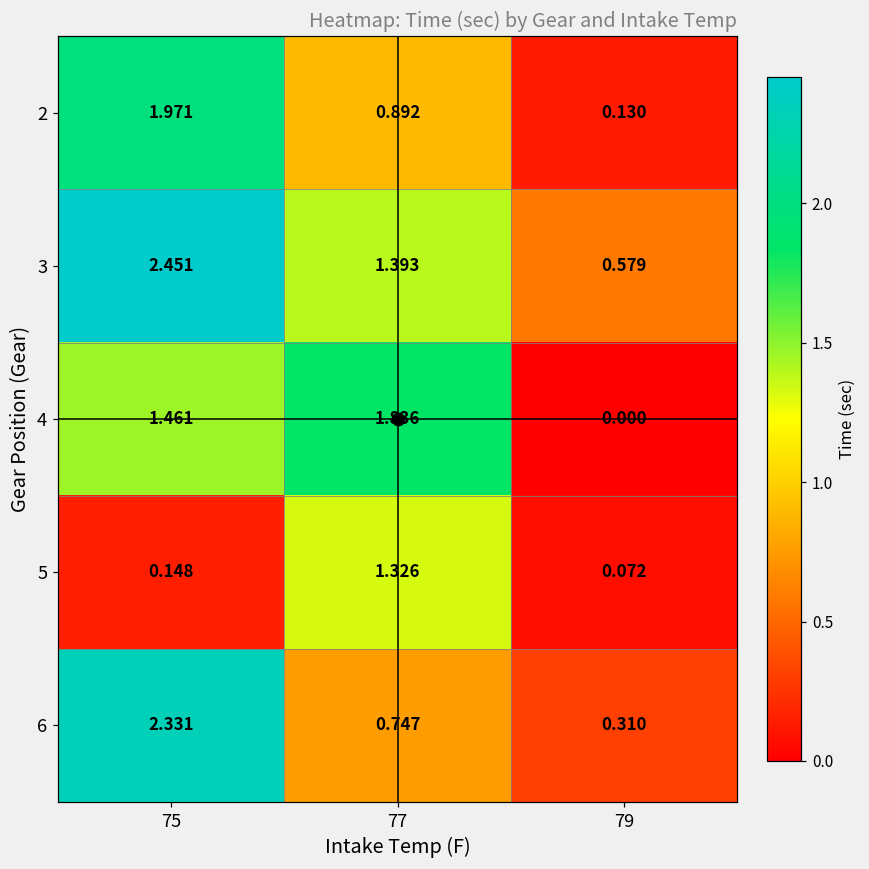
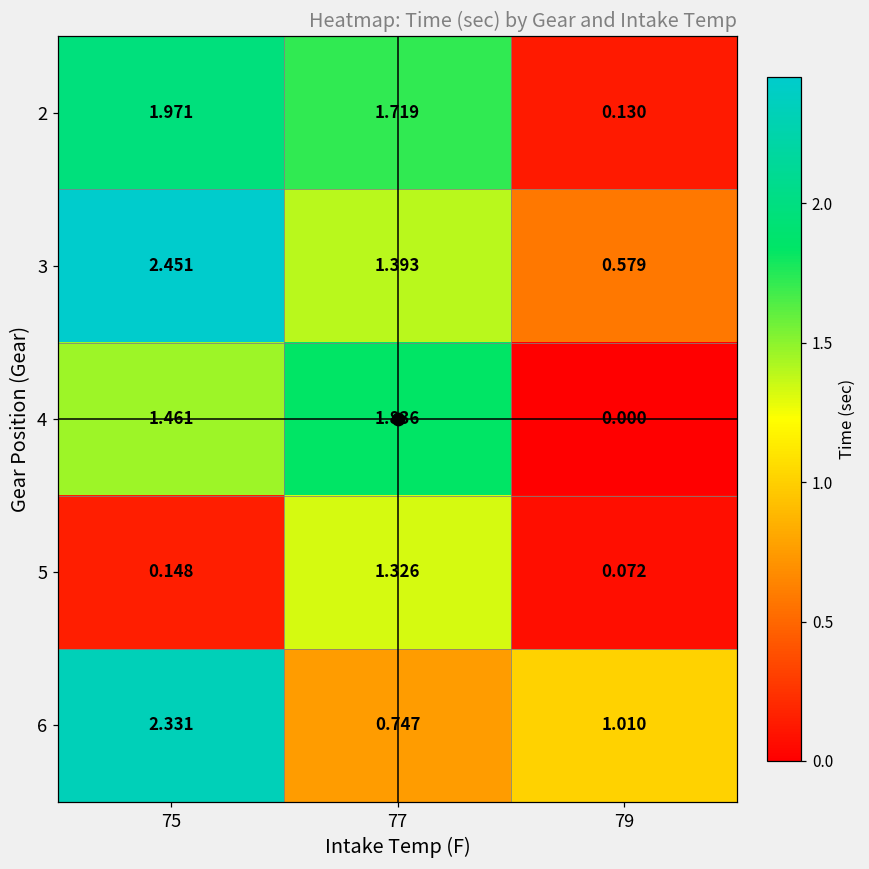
  {
    "2": {
      "75": 1.971,
-     "77": 0.892,
+     "77": 1.719,
      "79": 0.130
    },
    "3": {
      "75": 2.451,
      "77": 1.393,
      "79": 0.579
    },
    "4": {
      "75": 1.461,
      "79": 0.000
    },
    "5": {
      "75": 0.148,
      "77": 1.326,
      "79": 0.072
    },
    "6": {
      "75": 2.331,
      "77": 0.747,
-     "79": 0.310
+     "79": 1.010
    }
  }
